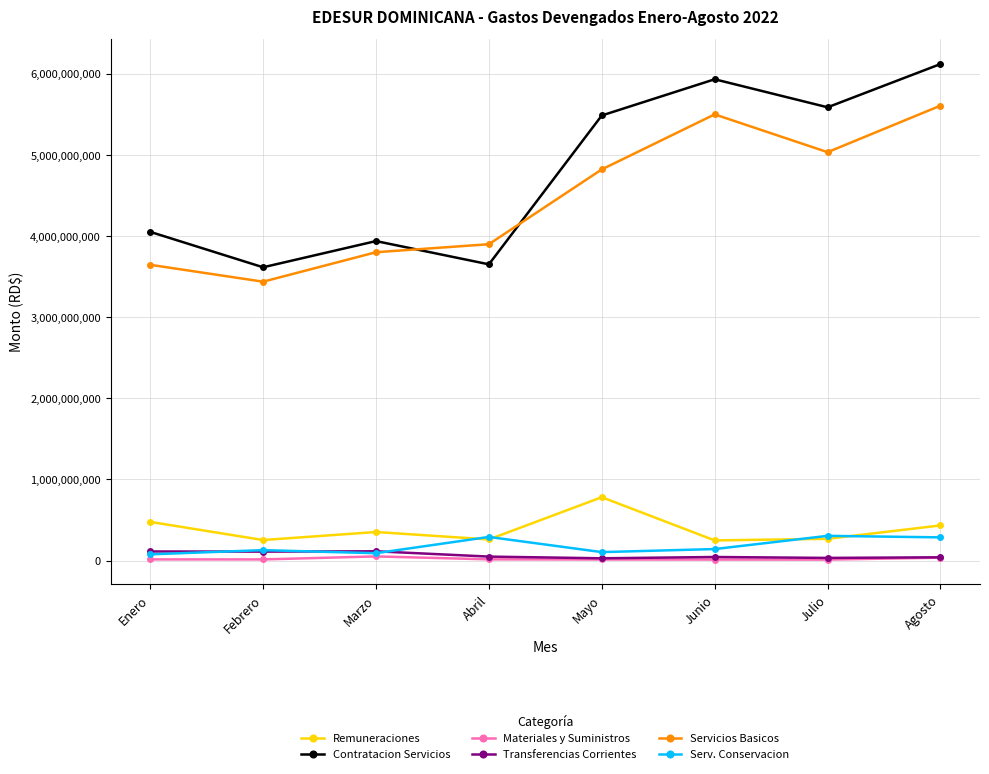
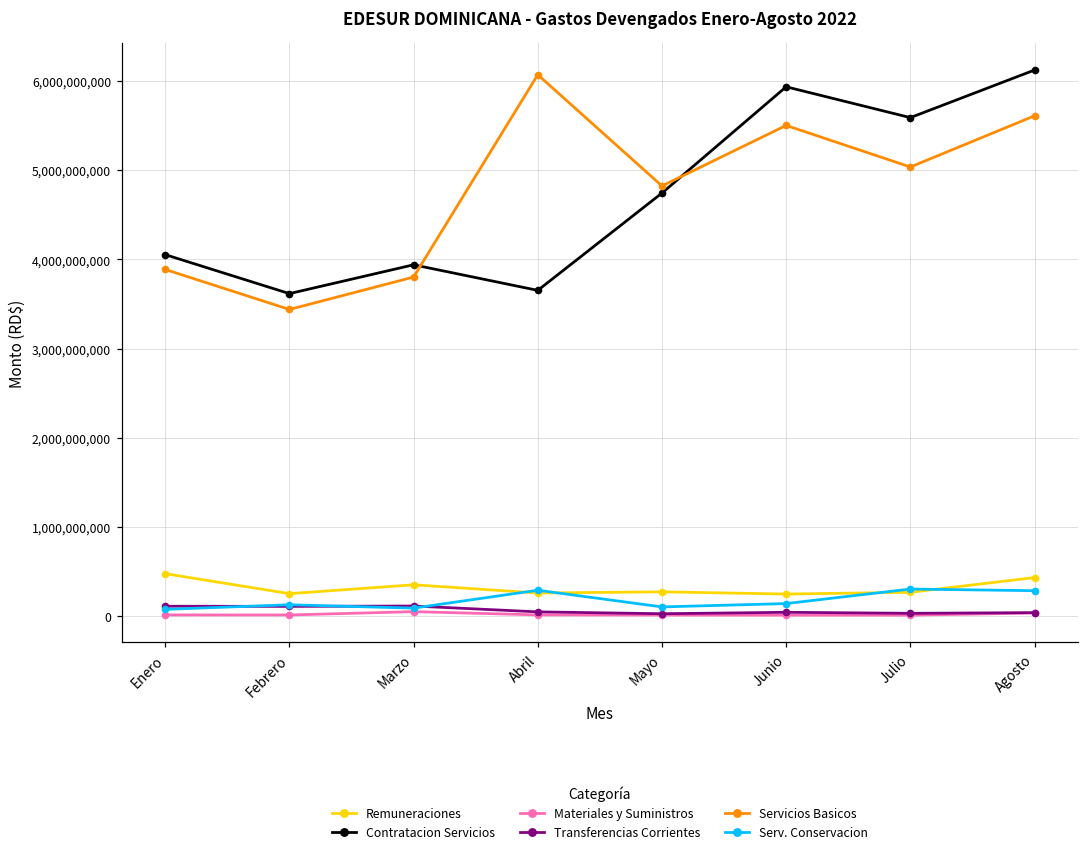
  {
    "Remuneraciones": {
      "Enero": "500,000,000",
      "Febrero": "300,000,000",
      "Marzo": "400,000,000",
      "Abril": "300,000,000",
-     "Mayo": "800,000,000",
+     "Mayo": "300,000,000",
      "Junio": "200,000,000",
      "Julio": "300,000,000",
      "Agosto": "400,000,000"
    },
    "Contratacion Servicios": {
      "Enero": "4,100,000,000",
      "Febrero": "3,600,000,000",
      "Marzo": "3,900,000,000",
      "Abril": "3,700,000,000",
-     "Mayo": "5,500,000,000",
+     "Mayo": "4,700,000,000",
      "Junio": "5,900,000,000",
      "Julio": "5,600,000,000",
      "Agosto": "6,100,000,000"
    },
    "Materiales y Suministros": {
      "Enero": "0",
      "Febrero": "0",
      "Marzo": "100,000,000",
      "Abril": "0",
      "Junio": "0"
    },
    "Transferencias Corrientes": {
      "Enero": "100,000,000",
      "Abril": "0",
      "Junio": "0"
    },
    "Servicios Basicos": {
-     "Enero": "3,600,000,000",
+     "Enero": "3,900,000,000",
      "Febrero": "3,400,000,000",
      "Marzo": "3,800,000,000",
-     "Abril": "3,900,000,000",
+     "Abril": "6,100,000,000",
      "Mayo": "4,800,000,000",
      "Junio": "5,500,000,000",
      "Julio": "5,000,000,000",
      "Agosto": "5,600,000,000"
    },
    "Serv. Conservacion": {
      "Enero": "100,000,000",
      "Abril": "300,000,000",
      "Mayo": "100,000,000",
      "Junio": "100,000,000",
      "Julio": "300,000,000",
      "Agosto": "300,000,000"
    }
  }
